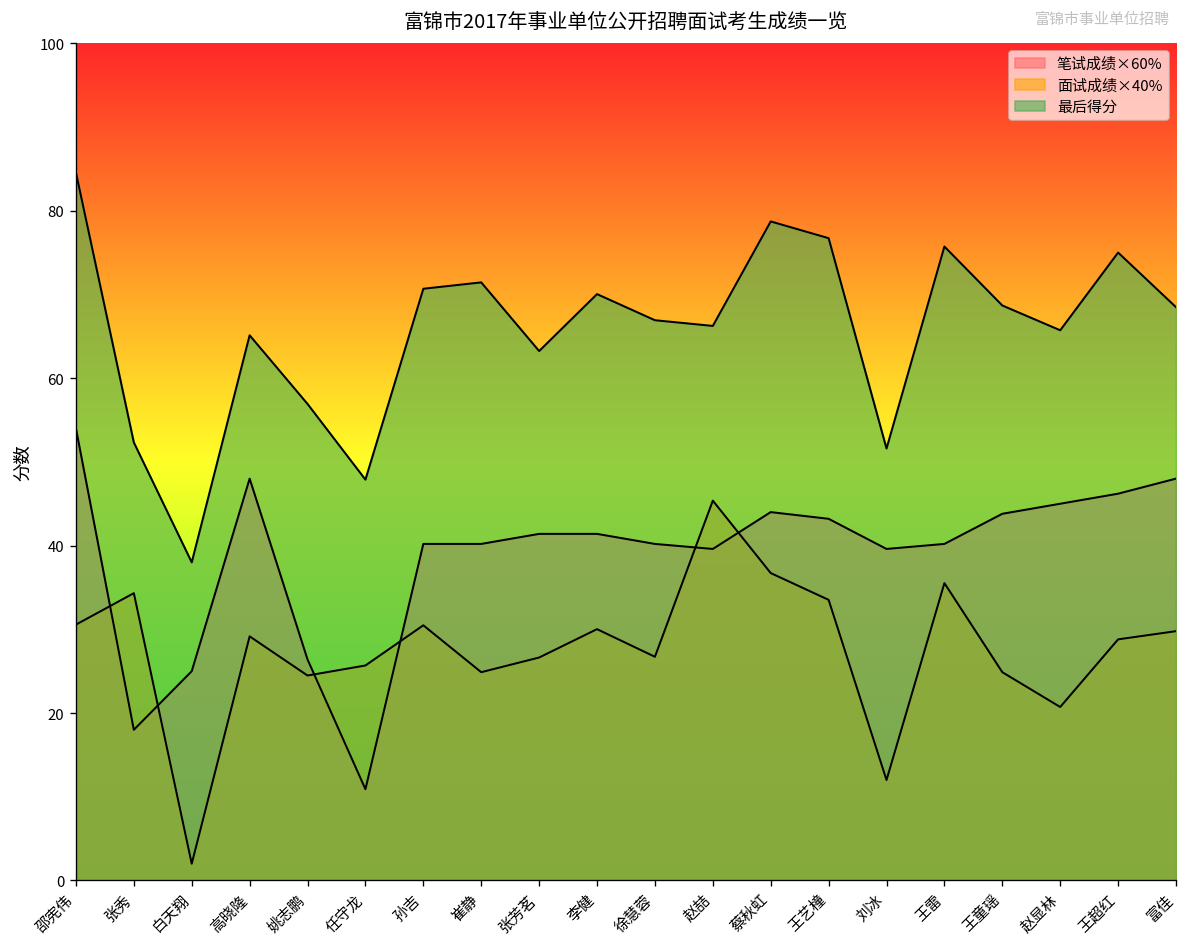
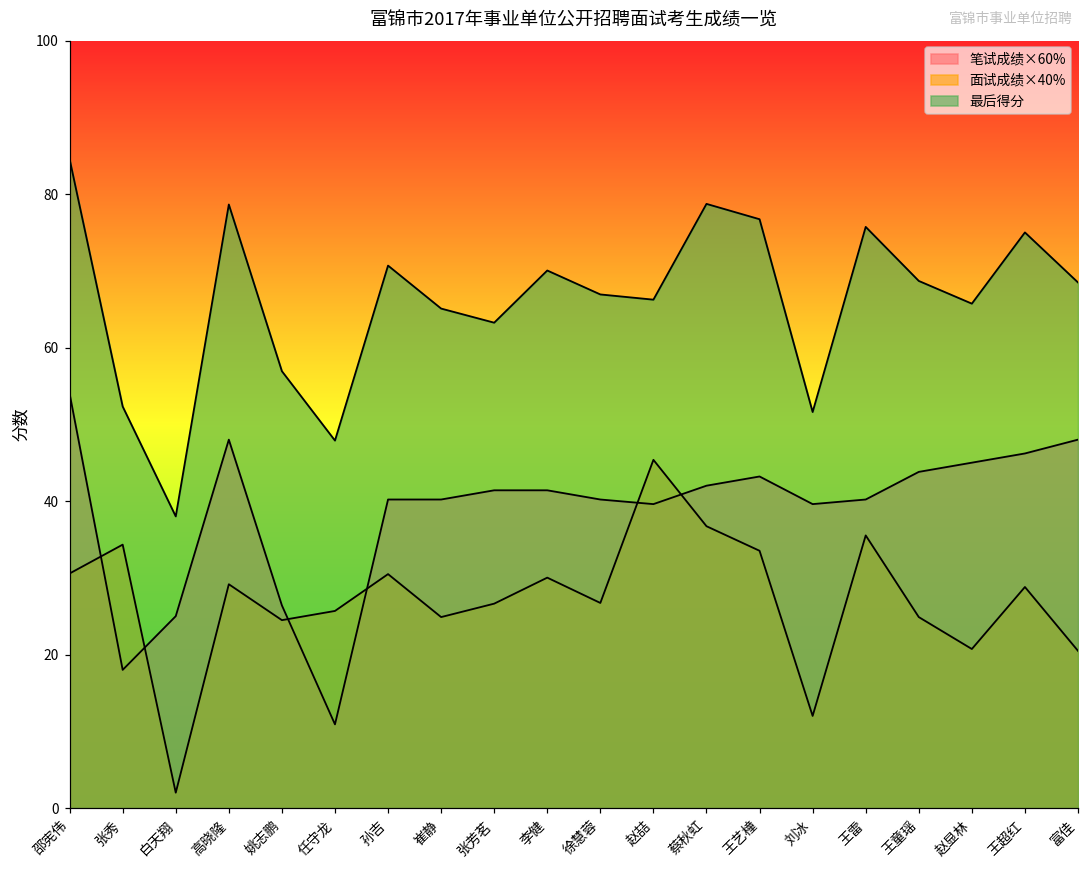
  {
    "笔试成绩×60%": {
      "邵宪伟": 54,
      "张秀": 18,
      "白天翔": 25,
      "高晓隆": 48,
      "姚志鹏": 26,
      "任守龙": 11,
      "孙吉": 40,
      "崔静": 40,
      "张芳茗": 41,
      "李健": 41,
      "徐慧蓉": 40,
      "赵喆": 40,
-     "蔡秋虹": 44,
+     "蔡秋虹": 42,
      "王艺橦": 43,
      "刘冰": 40,
      "王雷": 40,
      "王童瑶": 44,
      "赵显林": 45,
      "王超红": 46,
      "富佳": 48
    },
    "面试成绩×40%": {
      "邵宪伟": 31,
      "张秀": 34,
      "白天翔": 2,
      "高晓隆": 29,
      "姚志鹏": 24,
      "任守龙": 26,
      "孙吉": 30,
      "崔静": 25,
      "张芳茗": 27,
      "李健": 30,
      "徐慧蓉": 27,
      "赵喆": 45,
      "蔡秋虹": 37,
      "王艺橦": 34,
      "刘冰": 12,
      "王雷": 36,
      "王童瑶": 25,
      "赵显林": 21,
      "王超红": 29,
-     "富佳": 30
+     "富佳": 20
    },
    "最后得分": {
      "邵宪伟": 85,
      "张秀": 52,
      "白天翔": 38,
-     "高晓隆": 65,
+     "高晓隆": 79,
      "姚志鹏": 57,
      "任守龙": 48,
      "孙吉": 71,
-     "崔静": 71,
+     "崔静": 65,
      "张芳茗": 63,
      "李健": 70,
      "徐慧蓉": 67,
      "赵喆": 66,
      "蔡秋虹": 79,
      "王艺橦": 77,
      "刘冰": 52,
      "王雷": 76,
      "王童瑶": 69,
      "赵显林": 66,
      "王超红": 75,
      "富佳": 68
    }
  }
